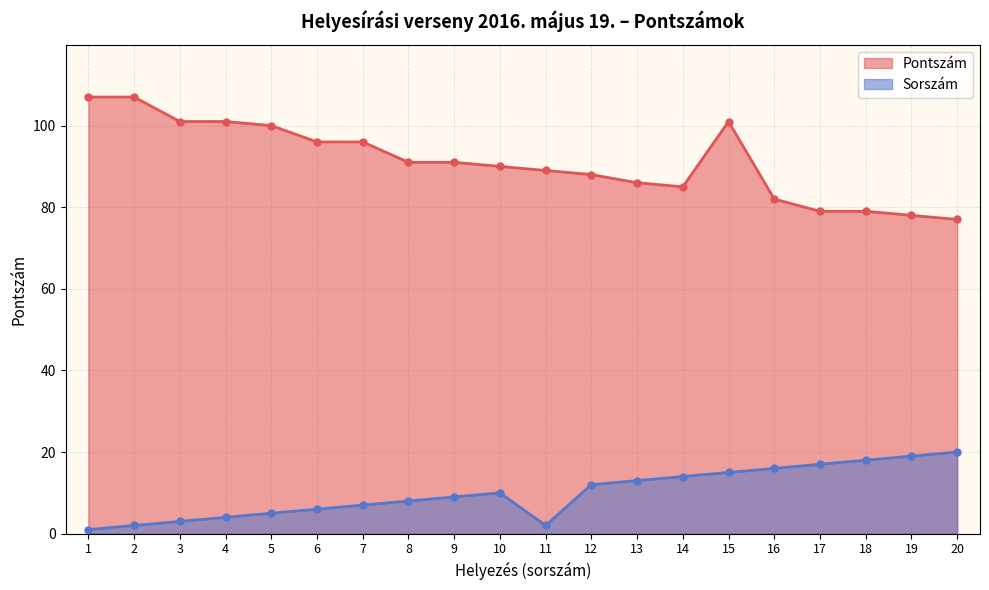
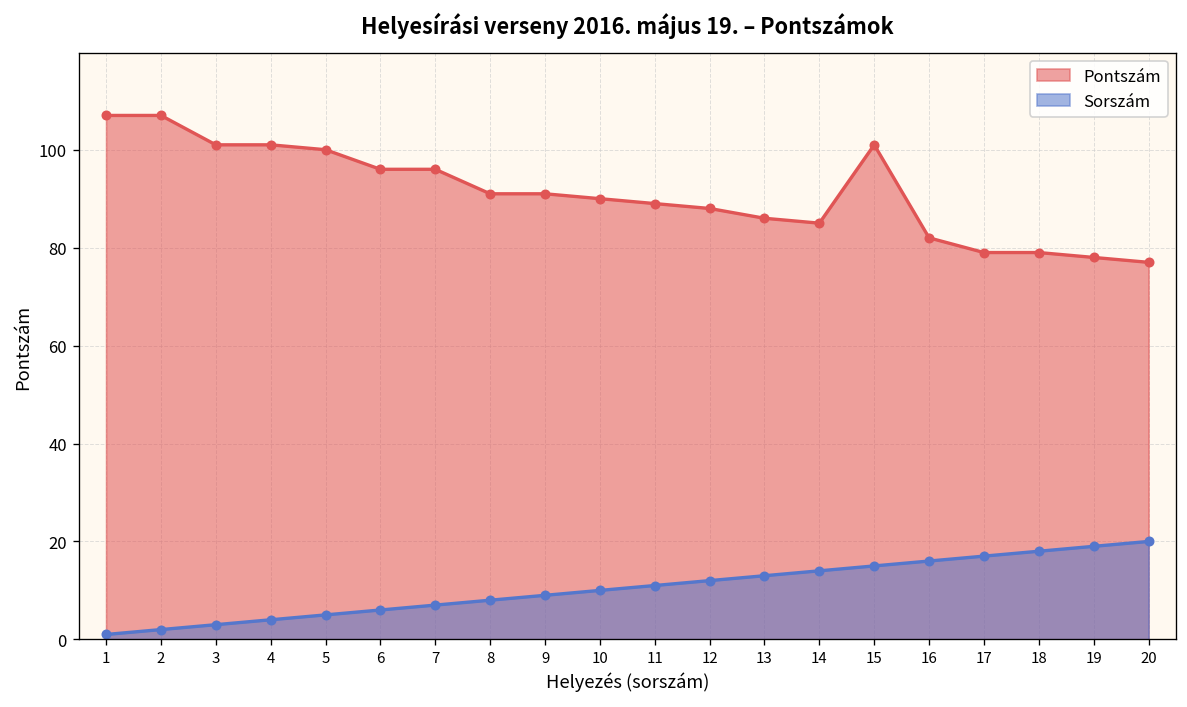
  {
    "Pontszám": {
      "1": 107,
      "2": 107,
      "3": 101,
      "4": 101,
      "5": 100,
      "6": 96,
      "7": 96,
      "8": 91,
      "9": 91,
      "10": 90,
      "11": 89,
      "12": 88,
      "13": 86,
      "14": 85,
      "15": 101,
      "16": 82,
      "17": 79,
      "18": 79,
      "19": 78,
      "20": 77
    },
    "Sorszám": {
      "1": 1,
      "2": 2,
      "3": 3,
      "4": 4,
      "5": 5,
      "6": 6,
      "7": 7,
      "8": 8,
      "9": 9,
      "10": 10,
-     "11": 2,
+     "11": 11,
      "12": 12,
      "13": 13,
      "14": 14,
      "15": 15,
      "16": 16,
      "17": 17,
      "18": 18,
      "19": 19,
      "20": 20
    }
  }
